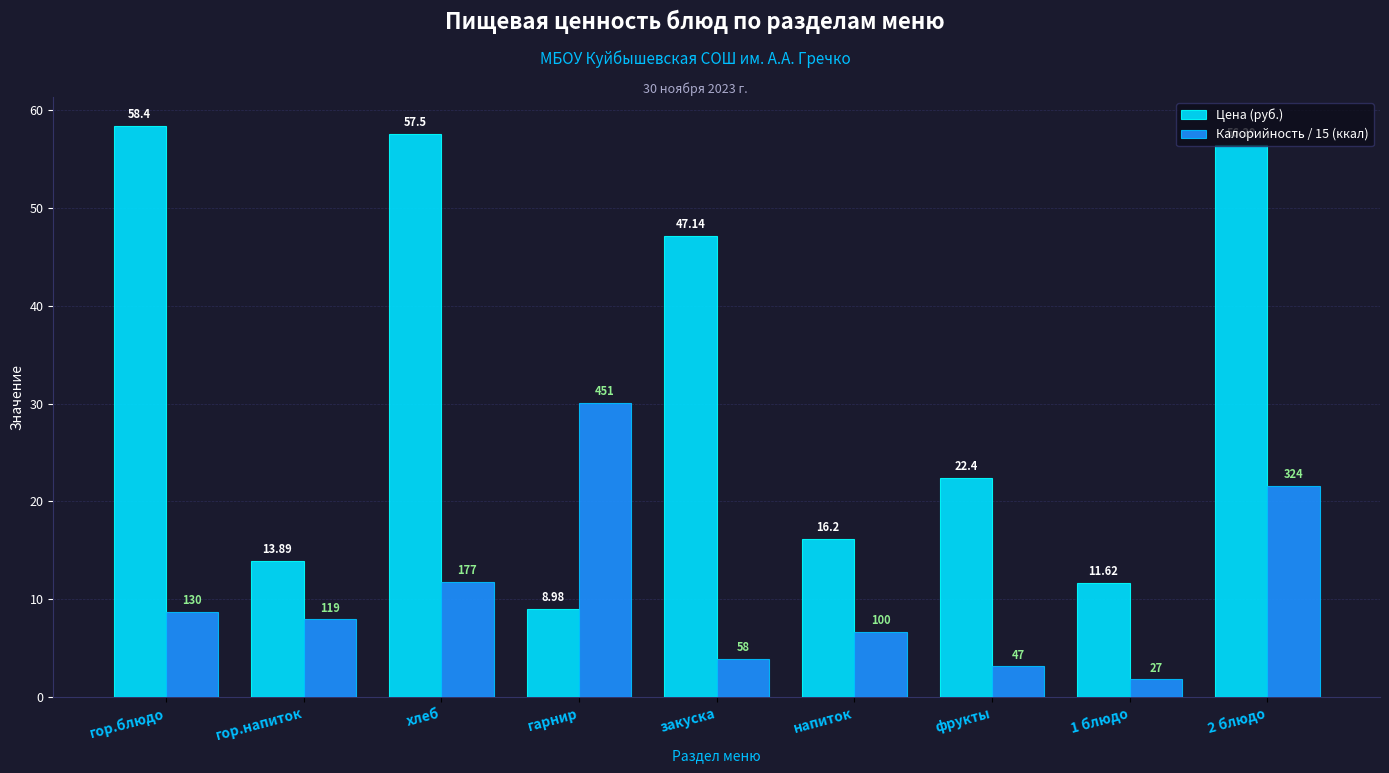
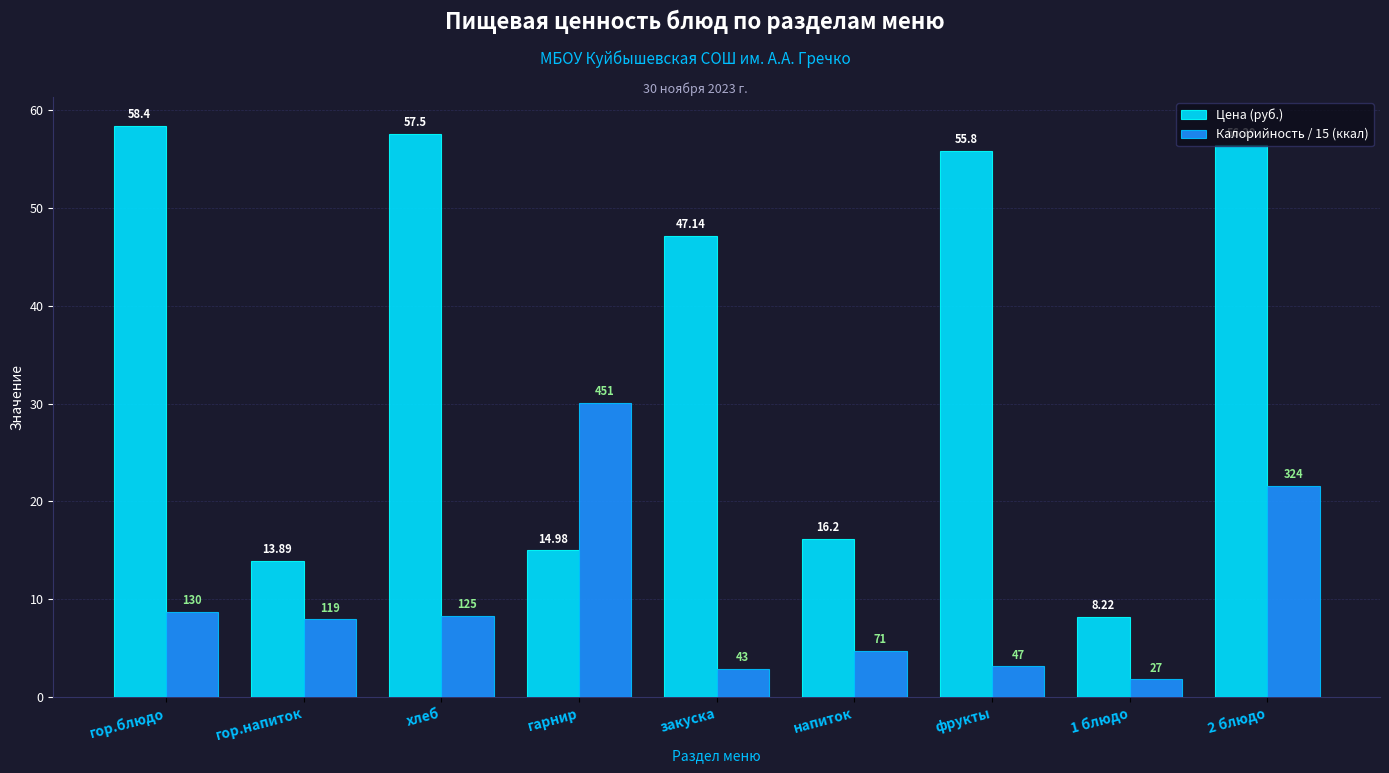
  {
    "Цена (руб.)": {
      "гор.блюдо": 58.4,
      "гор.напиток": 13.89,
      "хлеб": 57.5,
-     "гарнир": 8.98,
+     "гарнир": 14.98,
      "закуска": 47.14,
      "напиток": 16.2,
-     "фрукты": 22.4,
-     "1 блюдо": 11.62
+     "фрукты": 55.8,
+     "1 блюдо": 8.22
    },
    "Калорийность / 15 (ккал)": {
-     "хлеб": 177,
-     "закуска": 58,
-     "напиток": 100
+     "хлеб": 125,
+     "закуска": 43,
+     "напиток": 71
    }
  }
